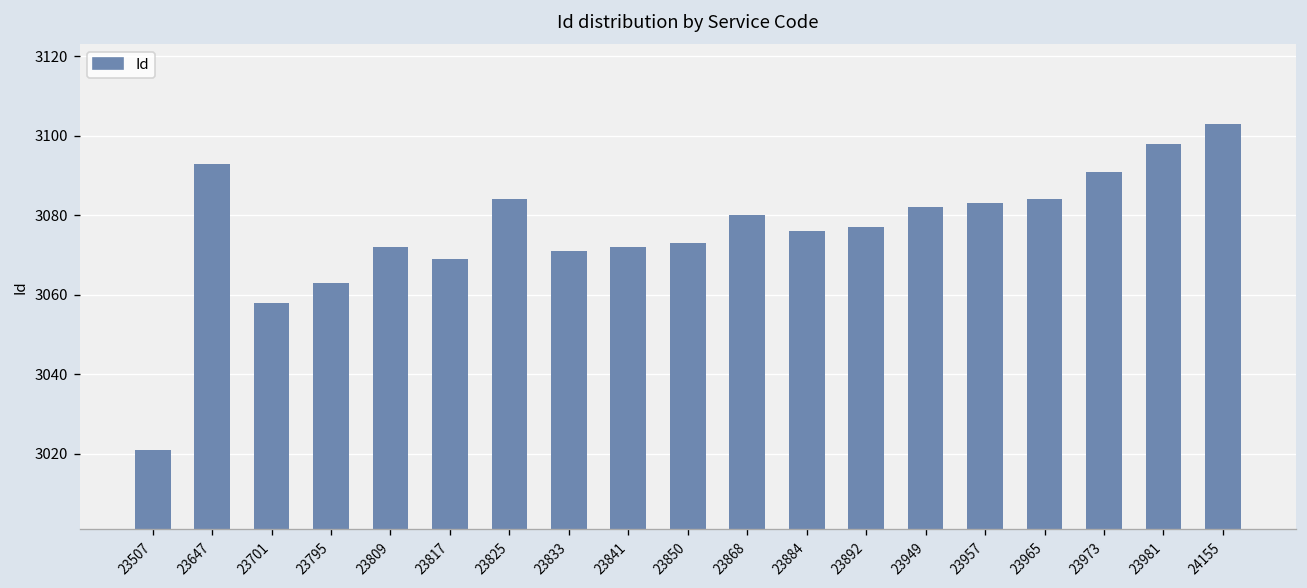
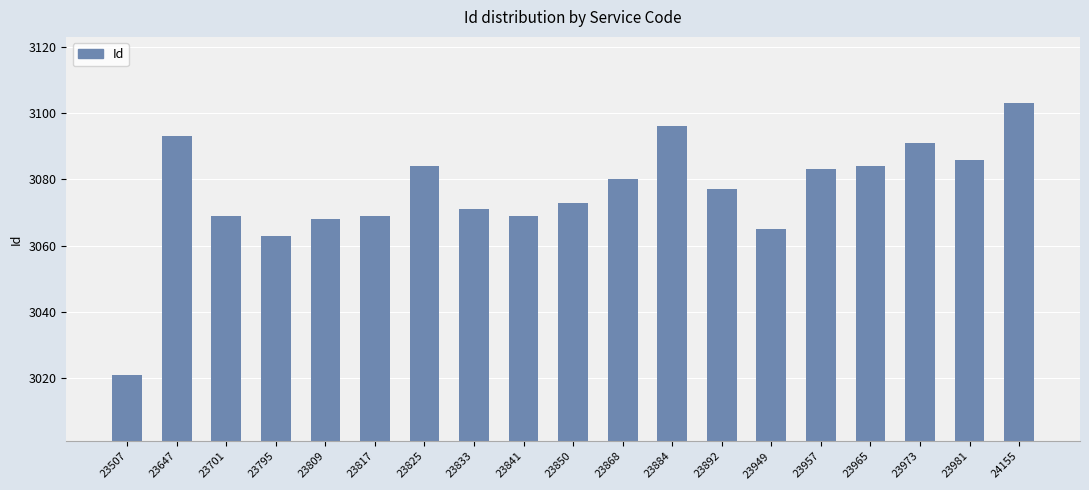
  {
    "23507": 3021,
    "23647": 3093,
-   "23701": 3058,
+   "23701": 3069,
    "23795": 3063,
-   "23809": 3072,
+   "23809": 3068,
    "23817": 3069,
    "23825": 3084,
    "23833": 3071,
-   "23841": 3072,
+   "23841": 3069,
    "23850": 3073,
    "23868": 3080,
-   "23884": 3076,
+   "23884": 3096,
    "23892": 3077,
-   "23949": 3082,
+   "23949": 3065,
    "23957": 3083,
    "23965": 3084,
    "23973": 3091,
-   "23981": 3098,
+   "23981": 3086,
    "24155": 3103
  }
